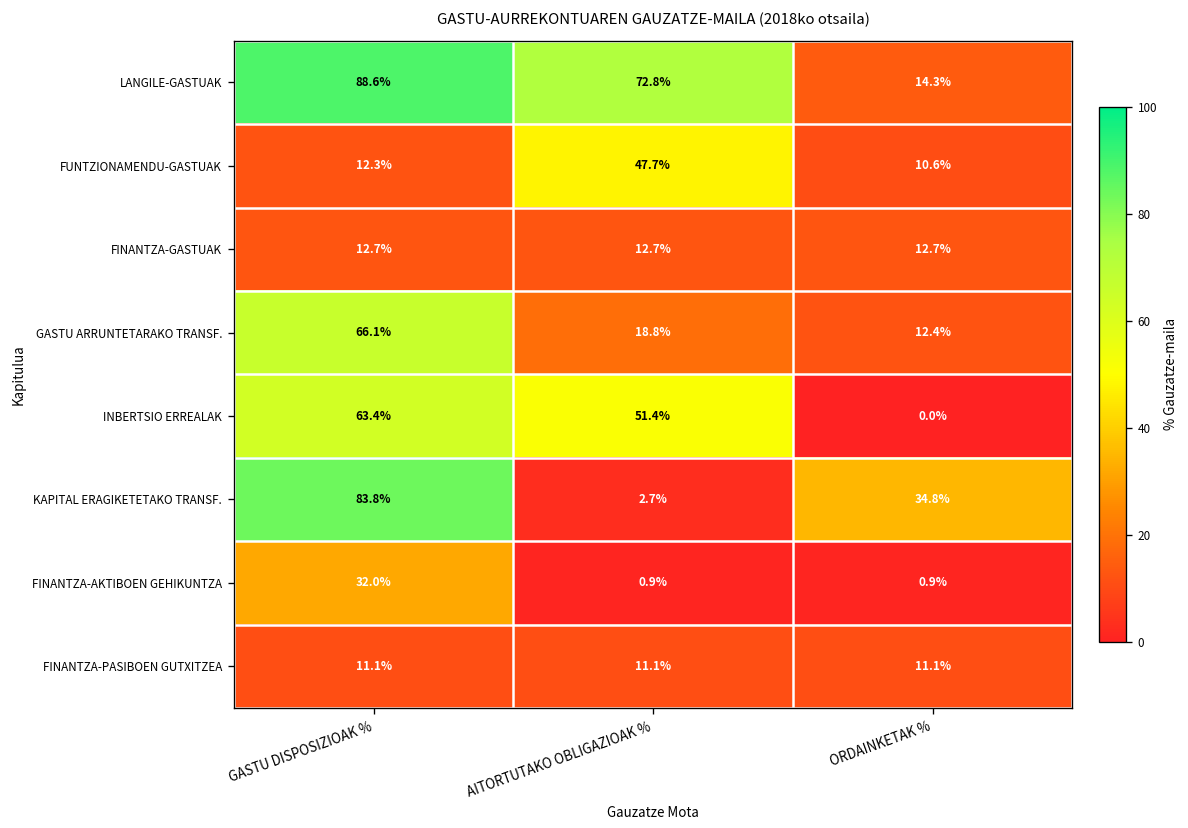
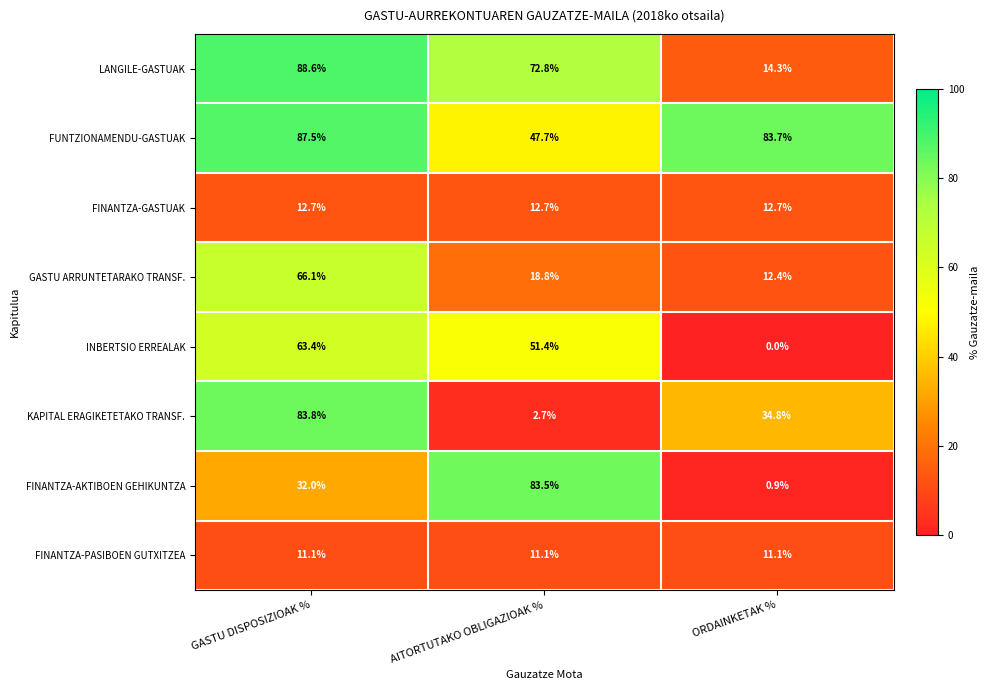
  {
    "LANGILE-GASTUAK": {
      "GASTU DISPOSIZIOAK %": "88.6%",
      "AITORTUTAKO OBLIGAZIOAK %": "72.8%",
      "ORDAINKETAK %": "14.3%"
    },
    "FUNTZIONAMENDU-GASTUAK": {
-     "GASTU DISPOSIZIOAK %": "12.3%",
+     "GASTU DISPOSIZIOAK %": "87.5%",
      "AITORTUTAKO OBLIGAZIOAK %": "47.7%",
-     "ORDAINKETAK %": "10.6%"
+     "ORDAINKETAK %": "83.7%"
    },
    "FINANTZA-GASTUAK": {
      "GASTU DISPOSIZIOAK %": "12.7%",
      "AITORTUTAKO OBLIGAZIOAK %": "12.7%",
      "ORDAINKETAK %": "12.7%"
    },
    "GASTU ARRUNTETARAKO TRANSF.": {
      "GASTU DISPOSIZIOAK %": "66.1%",
      "AITORTUTAKO OBLIGAZIOAK %": "18.8%",
      "ORDAINKETAK %": "12.4%"
    },
    "INBERTSIO ERREALAK": {
      "GASTU DISPOSIZIOAK %": "63.4%",
      "AITORTUTAKO OBLIGAZIOAK %": "51.4%",
      "ORDAINKETAK %": "0.0%"
    },
    "KAPITAL ERAGIKETETAKO TRANSF.": {
      "GASTU DISPOSIZIOAK %": "83.8%",
      "AITORTUTAKO OBLIGAZIOAK %": "2.7%",
      "ORDAINKETAK %": "34.8%"
    },
    "FINANTZA-AKTIBOEN GEHIKUNTZA": {
      "GASTU DISPOSIZIOAK %": "32.0%",
-     "AITORTUTAKO OBLIGAZIOAK %": "0.9%",
+     "AITORTUTAKO OBLIGAZIOAK %": "83.5%",
      "ORDAINKETAK %": "0.9%"
    },
    "FINANTZA-PASIBOEN GUTXITZEA": {
      "GASTU DISPOSIZIOAK %": "11.1%",
      "AITORTUTAKO OBLIGAZIOAK %": "11.1%",
      "ORDAINKETAK %": "11.1%"
    }
  }
